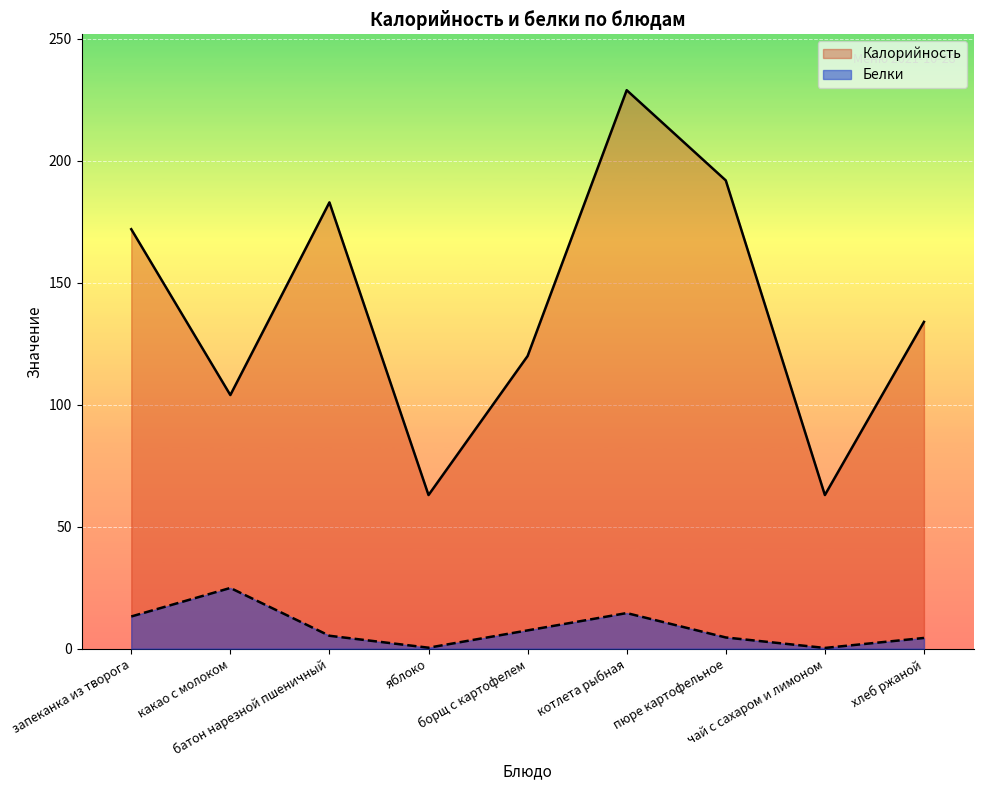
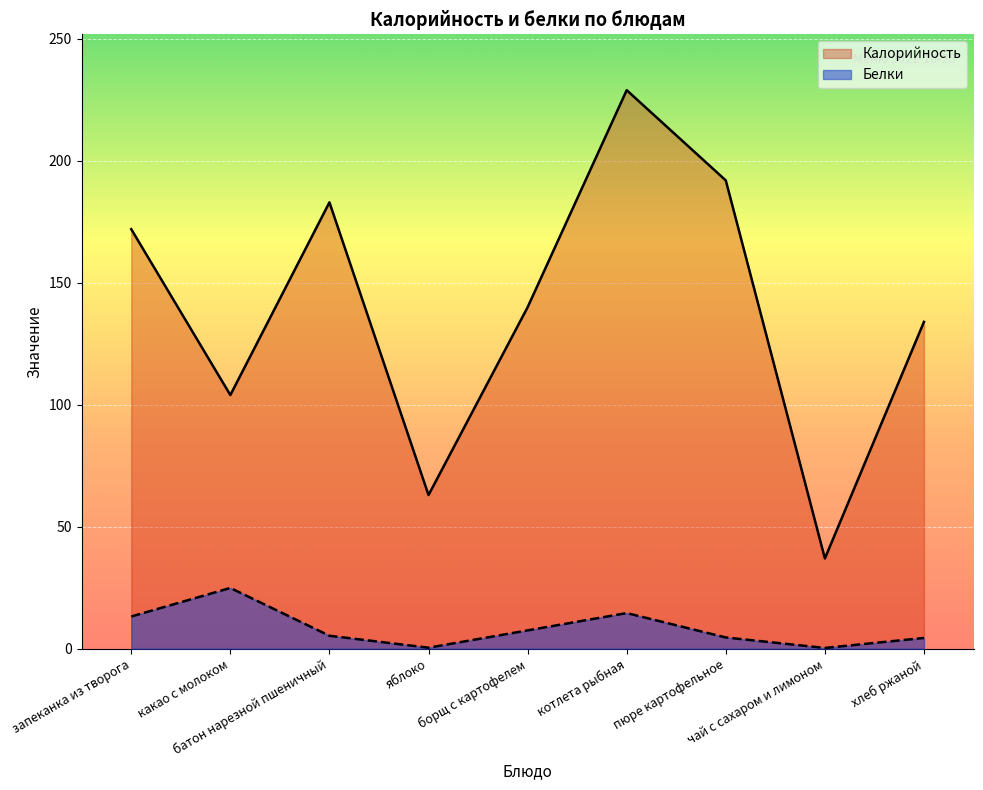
  {
    "Калорийность": {
      "запеканка из творога": 172,
      "какао с молоком": 104,
      "батон нарезной пшеничный": 183,
      "яблоко": 63,
-     "борщ с картофелем": 120,
+     "борщ с картофелем": 140,
      "котлета рыбная": 229,
      "пюре картофельное": 192,
-     "чай с сахаром и лимоном": 63,
+     "чай с сахаром и лимоном": 37,
      "хлеб ржаной": 134
    },
    "Белки": {
      "запеканка из творога": 13,
      "какао с молоком": 25,
      "батон нарезной пшеничный": 5,
      "яблоко": 0,
      "борщ с картофелем": 8,
      "котлета рыбная": 15,
      "пюре картофельное": 5,
      "чай с сахаром и лимоном": 0,
      "хлеб ржаной": 4
    }
  }
